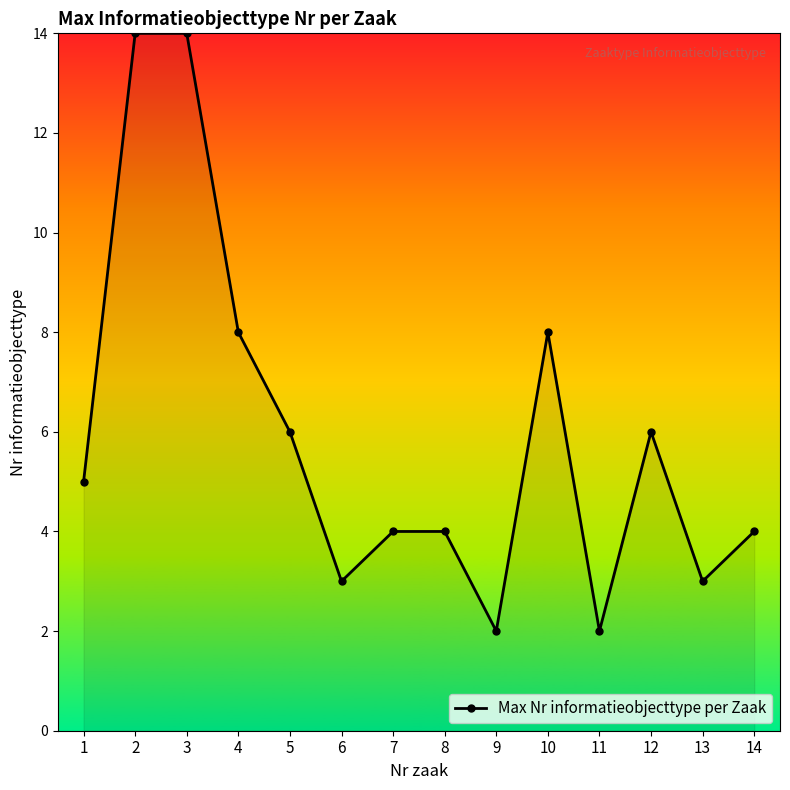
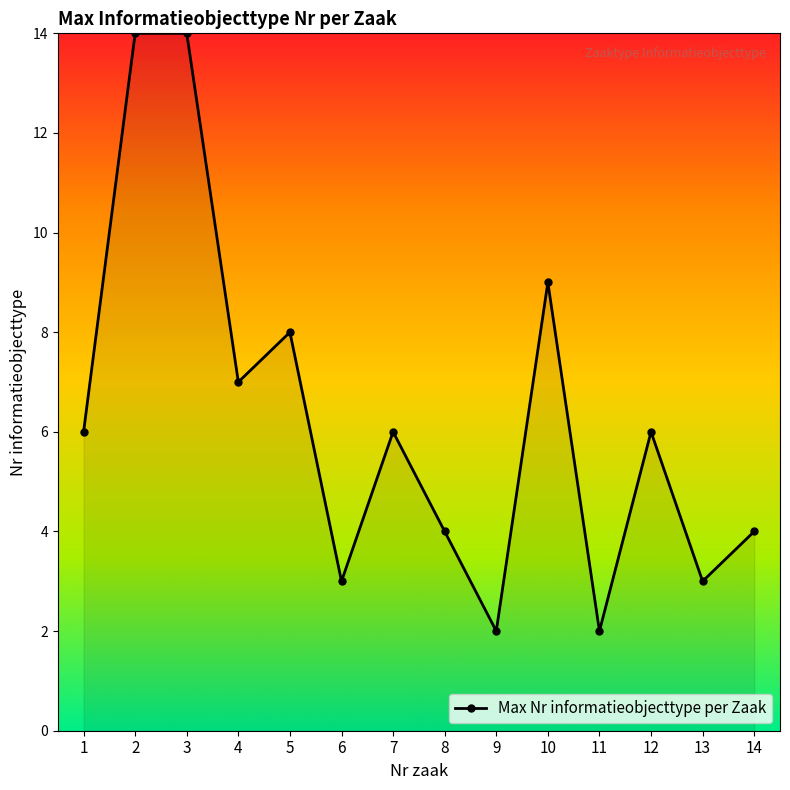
  {
-   "1": 5,
+   "1": 6,
    "2": 14,
    "3": 14,
-   "4": 8,
-   "5": 6,
+   "4": 7,
+   "5": 8,
    "6": 3,
-   "7": 4,
+   "7": 6,
    "8": 4,
    "9": 2,
-   "10": 8,
+   "10": 9,
    "11": 2,
    "12": 6,
    "13": 3,
    "14": 4
  }
